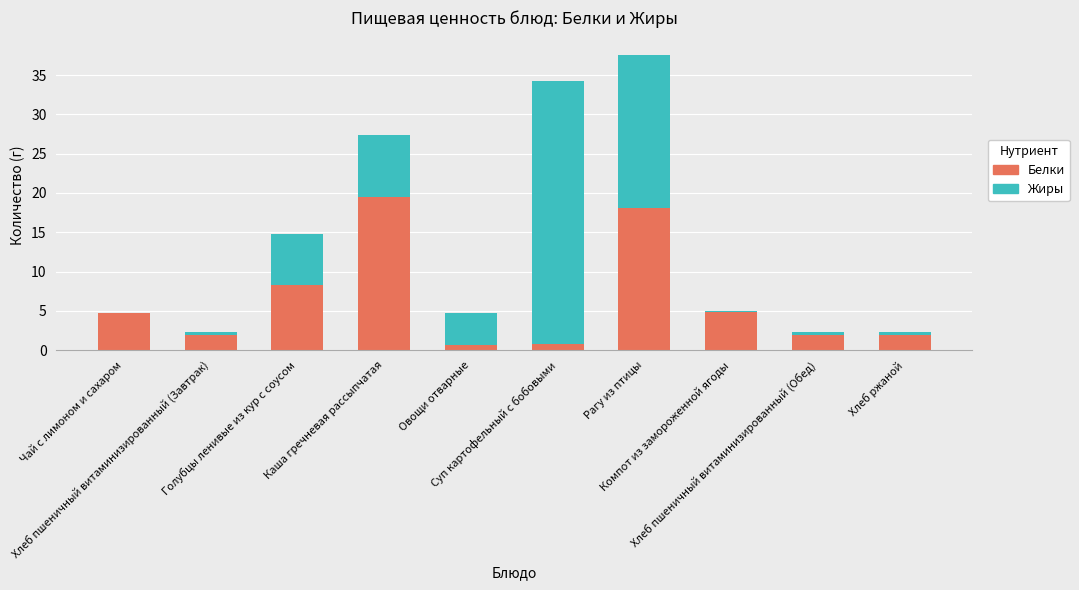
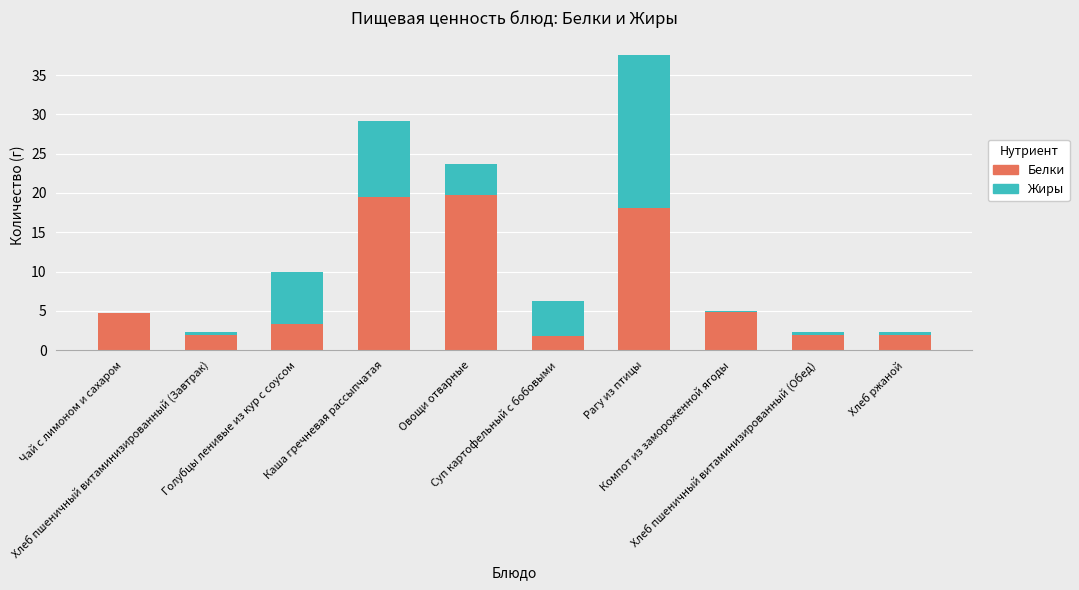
  {
    "Белки": {
      "Чай с лимоном и сахаром": 5,
      "Хлеб пшеничный витаминизированный (Завтрак)": 2,
-     "Голубцы ленивые из кур с соусом": 8,
+     "Голубцы ленивые из кур с соусом": 3,
      "Каша гречневая рассыпчатая": 20,
-     "Овощи отварные": 1,
-     "Суп картофельный с бобовыми": 1,
+     "Овощи отварные": 20,
+     "Суп картофельный с бобовыми": 2,
      "Рагу из птицы": 18,
      "Компот из замороженной ягоды": 5,
      "Хлеб пшеничный витаминизированный (Обед)": 2,
      "Хлеб ржаной": 2
    },
    "Жиры": {
      "Чай с лимоном и сахаром": 0,
      "Голубцы ленивые из кур с соусом": 7,
-     "Каша гречневая рассыпчатая": 8,
+     "Каша гречневая рассыпчатая": 10,
      "Овощи отварные": 4,
-     "Суп картофельный с бобовыми": 34,
+     "Суп картофельный с бобовыми": 4,
      "Рагу из птицы": 19,
      "Хлеб ржаной": 0
    }
  }
